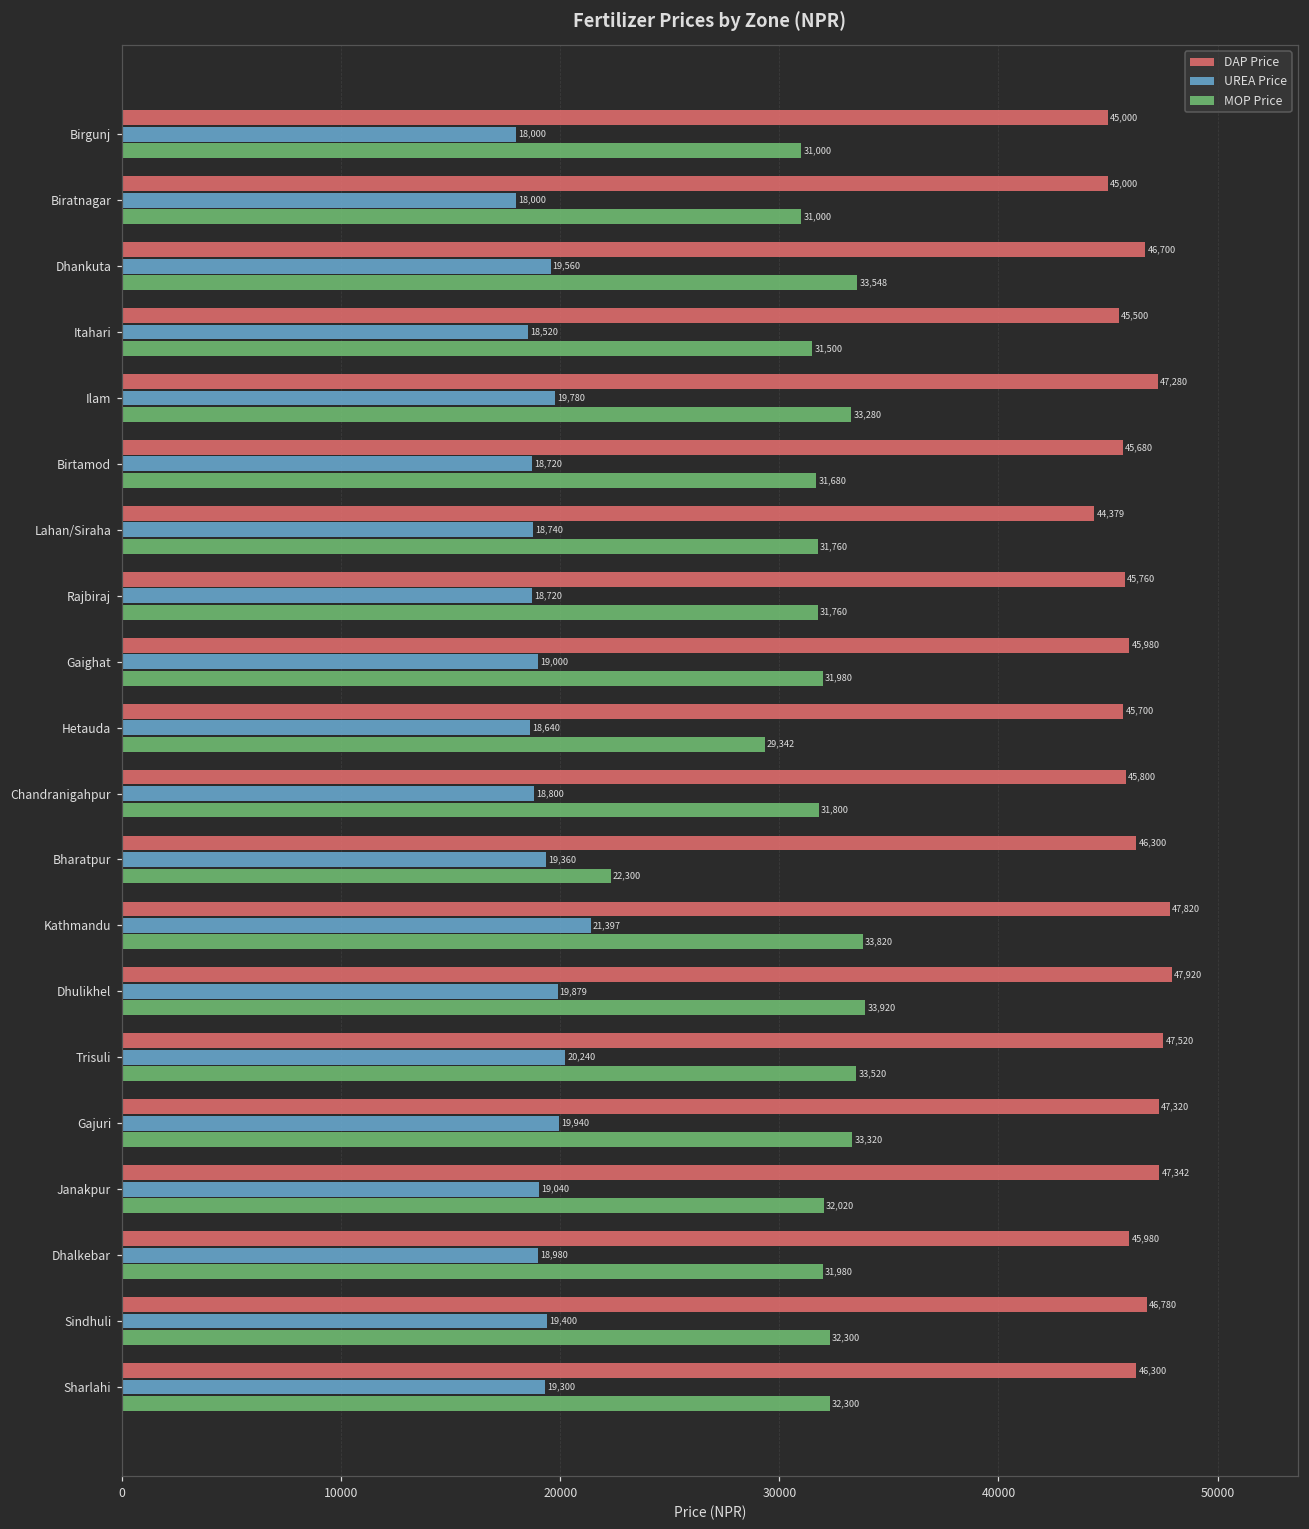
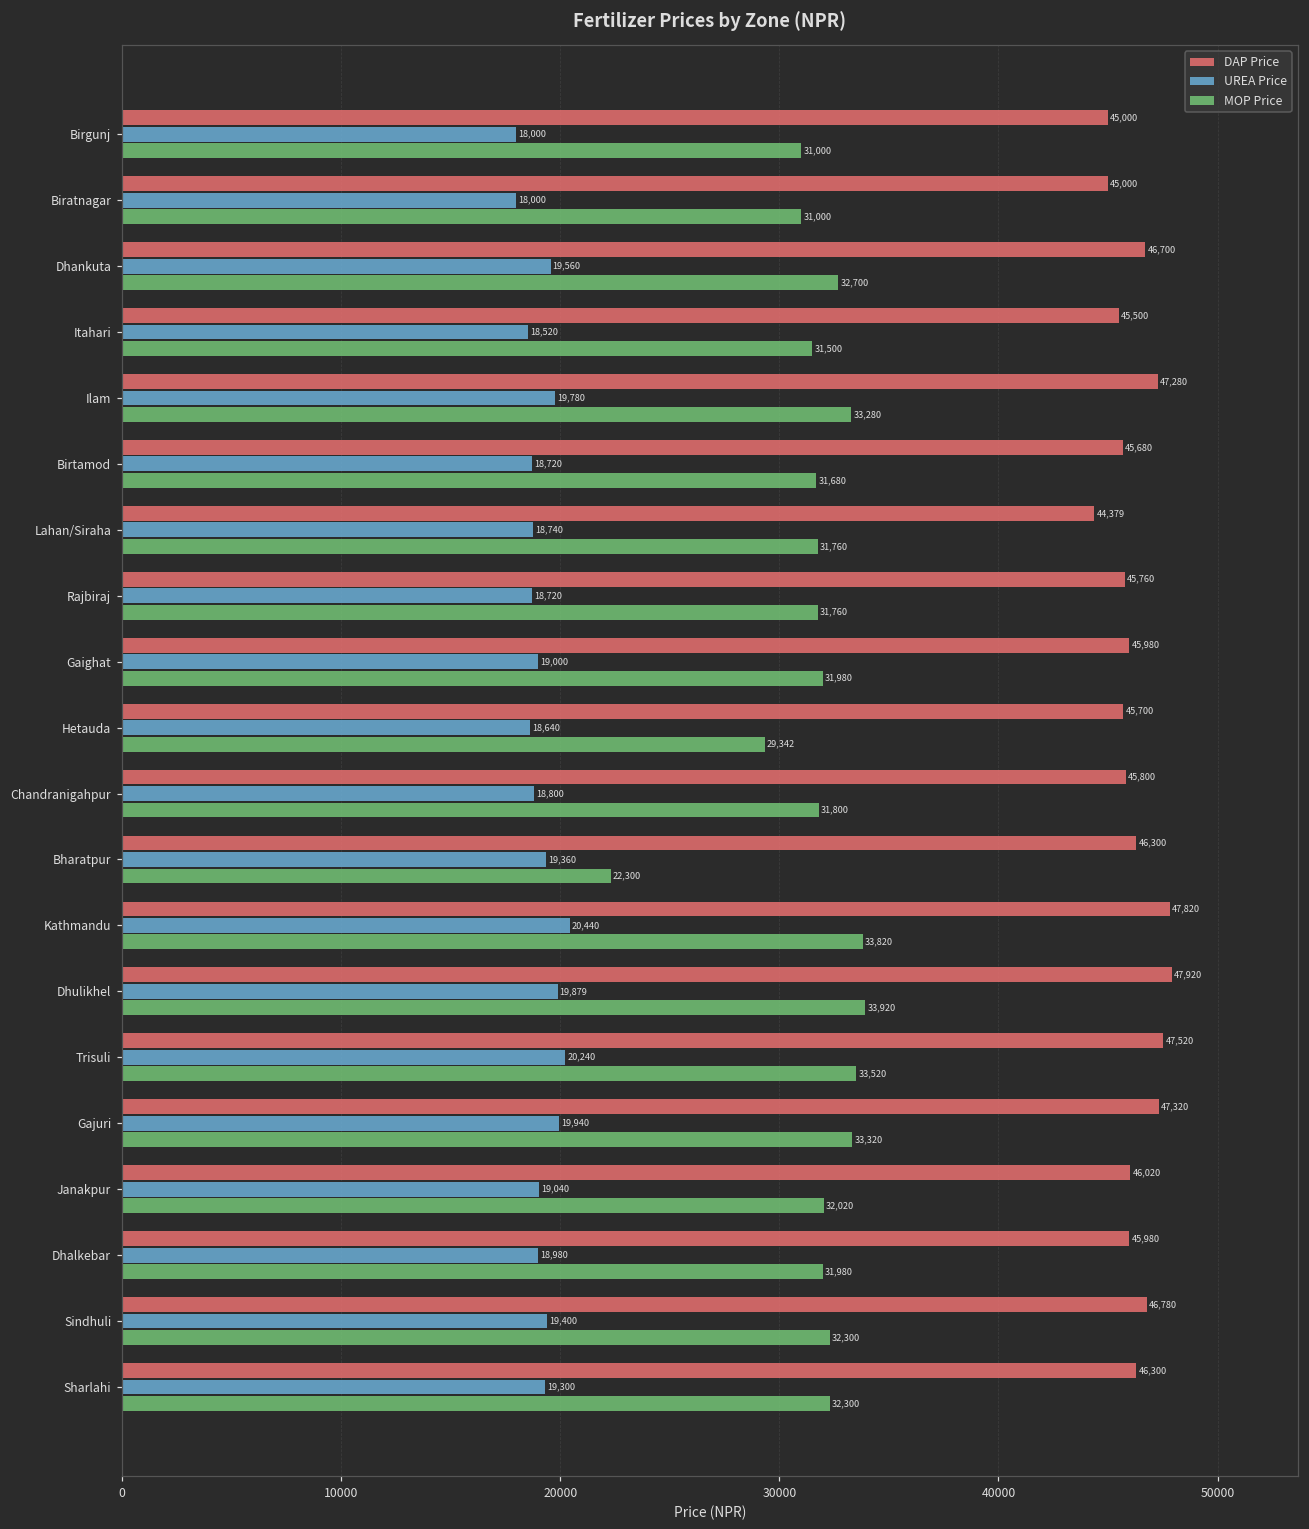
  {
    "DAP Price": {
      "Birgunj": "45,000",
      "Biratnagar": "45,000",
      "Dhankuta": "46,700",
      "Itahari": "45,500",
      "Ilam": "47,280",
      "Birtamod": "45,680",
      "Lahan/Siraha": "44,379",
      "Rajbiraj": "45,760",
      "Gaighat": "45,980",
      "Hetauda": "45,700",
      "Chandranigahpur": "45,800",
      "Bharatpur": "46,300",
      "Kathmandu": "47,820",
      "Dhulikhel": "47,920",
      "Trisuli": "47,520",
      "Gajuri": "47,320",
-     "Janakpur": "47,342",
+     "Janakpur": "46,020",
      "Dhalkebar": "45,980",
      "Sindhuli": "46,780",
      "Sharlahi": "46,300"
    },
    "UREA Price": {
      "Birgunj": "18,000",
      "Biratnagar": "18,000",
      "Dhankuta": "19,560",
      "Itahari": "18,520",
      "Ilam": "19,780",
      "Birtamod": "18,720",
      "Lahan/Siraha": "18,740",
      "Rajbiraj": "18,720",
      "Gaighat": "19,000",
      "Hetauda": "18,640",
      "Chandranigahpur": "18,800",
      "Bharatpur": "19,360",
-     "Kathmandu": "21,397",
+     "Kathmandu": "20,440",
      "Dhulikhel": "19,879",
      "Trisuli": "20,240",
      "Gajuri": "19,940",
      "Janakpur": "19,040",
      "Dhalkebar": "18,980",
      "Sindhuli": "19,400",
      "Sharlahi": "19,300"
    },
    "MOP Price": {
      "Birgunj": "31,000",
      "Biratnagar": "31,000",
-     "Dhankuta": "33,548",
+     "Dhankuta": "32,700",
      "Itahari": "31,500",
      "Ilam": "33,280",
      "Birtamod": "31,680",
      "Lahan/Siraha": "31,760",
      "Rajbiraj": "31,760",
      "Gaighat": "31,980",
      "Hetauda": "29,342",
      "Chandranigahpur": "31,800",
      "Bharatpur": "22,300",
      "Kathmandu": "33,820",
      "Dhulikhel": "33,920",
      "Trisuli": "33,520",
      "Gajuri": "33,320",
      "Janakpur": "32,020",
      "Dhalkebar": "31,980",
      "Sindhuli": "32,300",
      "Sharlahi": "32,300"
    }
  }
